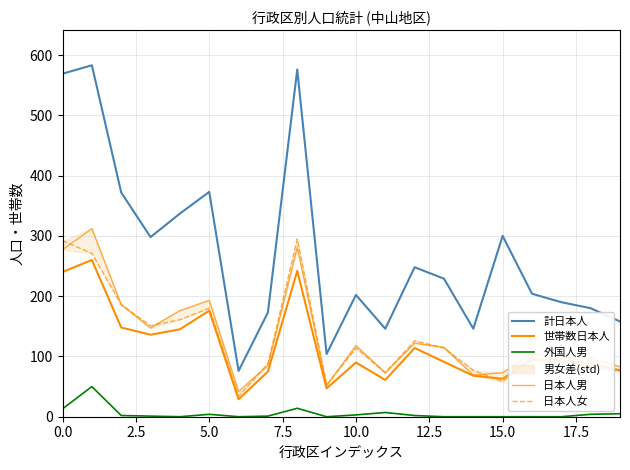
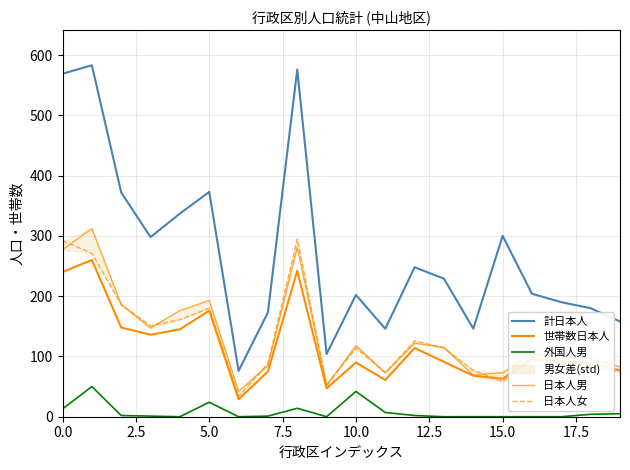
  {
    "計日本人": {
      "0.0": 570,
      "5.0": 370,
      "10.0": 200,
      "15.0": 300
    },
    "外国人男": {
      "0.0": 10,
-     "5.0": 0,
-     "10.0": 0,
+     "5.0": 20,
+     "10.0": 40,
      "15.0": 0
    }
  }
